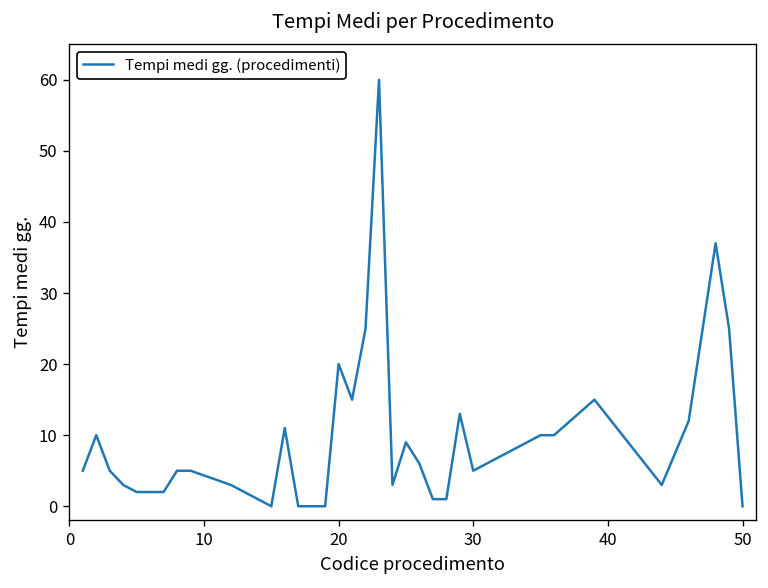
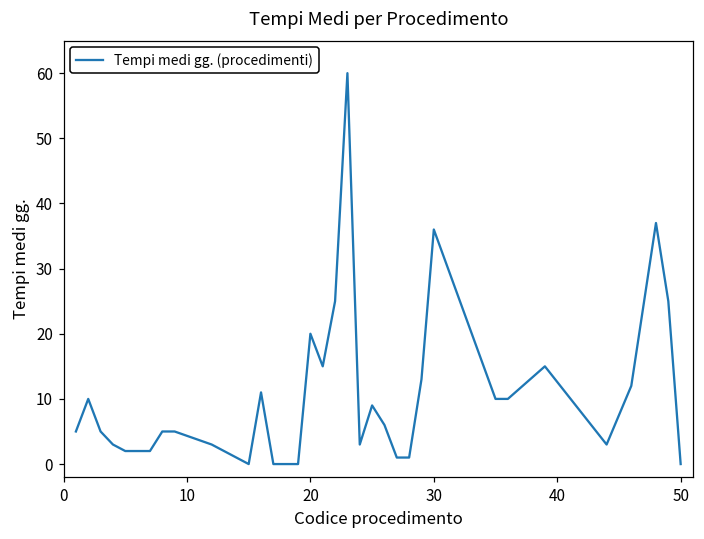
  {
    "20": 20,
-   "30": 5,
+   "30": 36,
    "50": 0
  }
